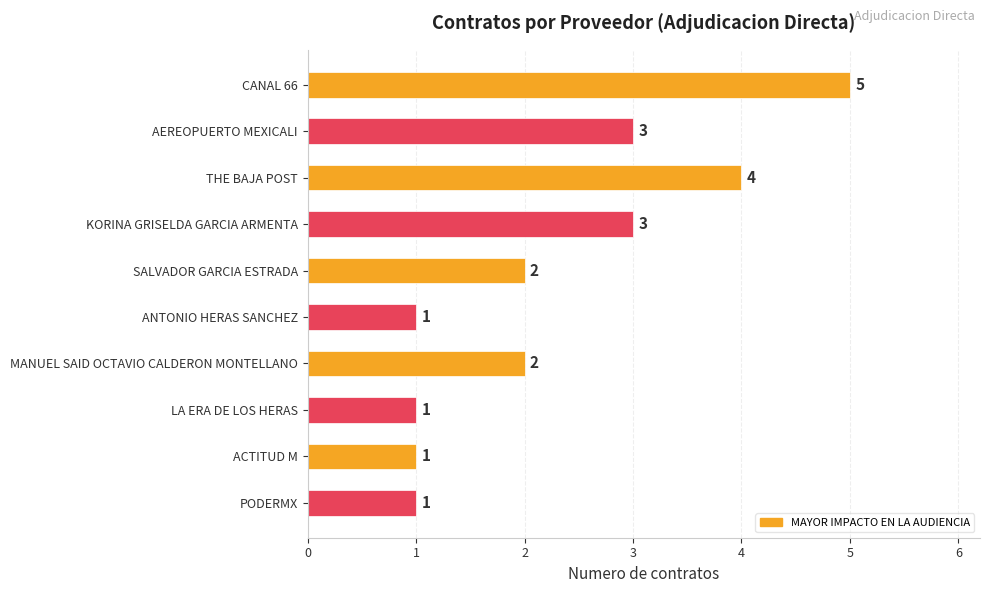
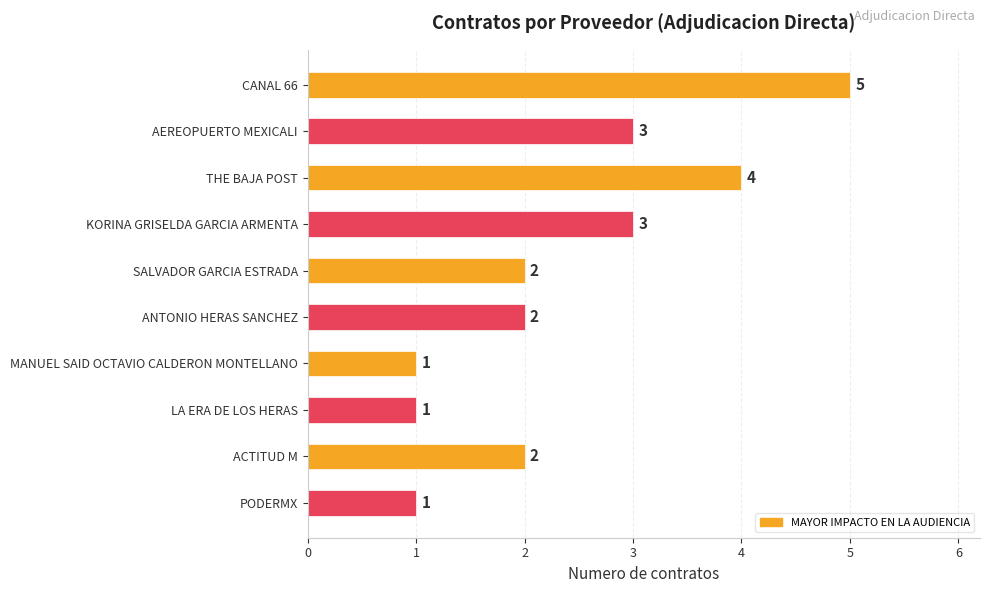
  {
    "CANAL 66": 5,
    "AEREOPUERTO MEXICALI": 3,
    "THE BAJA POST": 4,
    "KORINA GRISELDA GARCIA ARMENTA": 3,
    "SALVADOR GARCIA ESTRADA": 2,
-   "ANTONIO HERAS SANCHEZ": 1,
-   "MANUEL SAID OCTAVIO CALDERON MONTELLANO": 2,
+   "ANTONIO HERAS SANCHEZ": 2,
+   "MANUEL SAID OCTAVIO CALDERON MONTELLANO": 1,
    "LA ERA DE LOS HERAS": 1,
-   "ACTITUD M": 1,
+   "ACTITUD M": 2,
    "PODERMX": 1
  }
